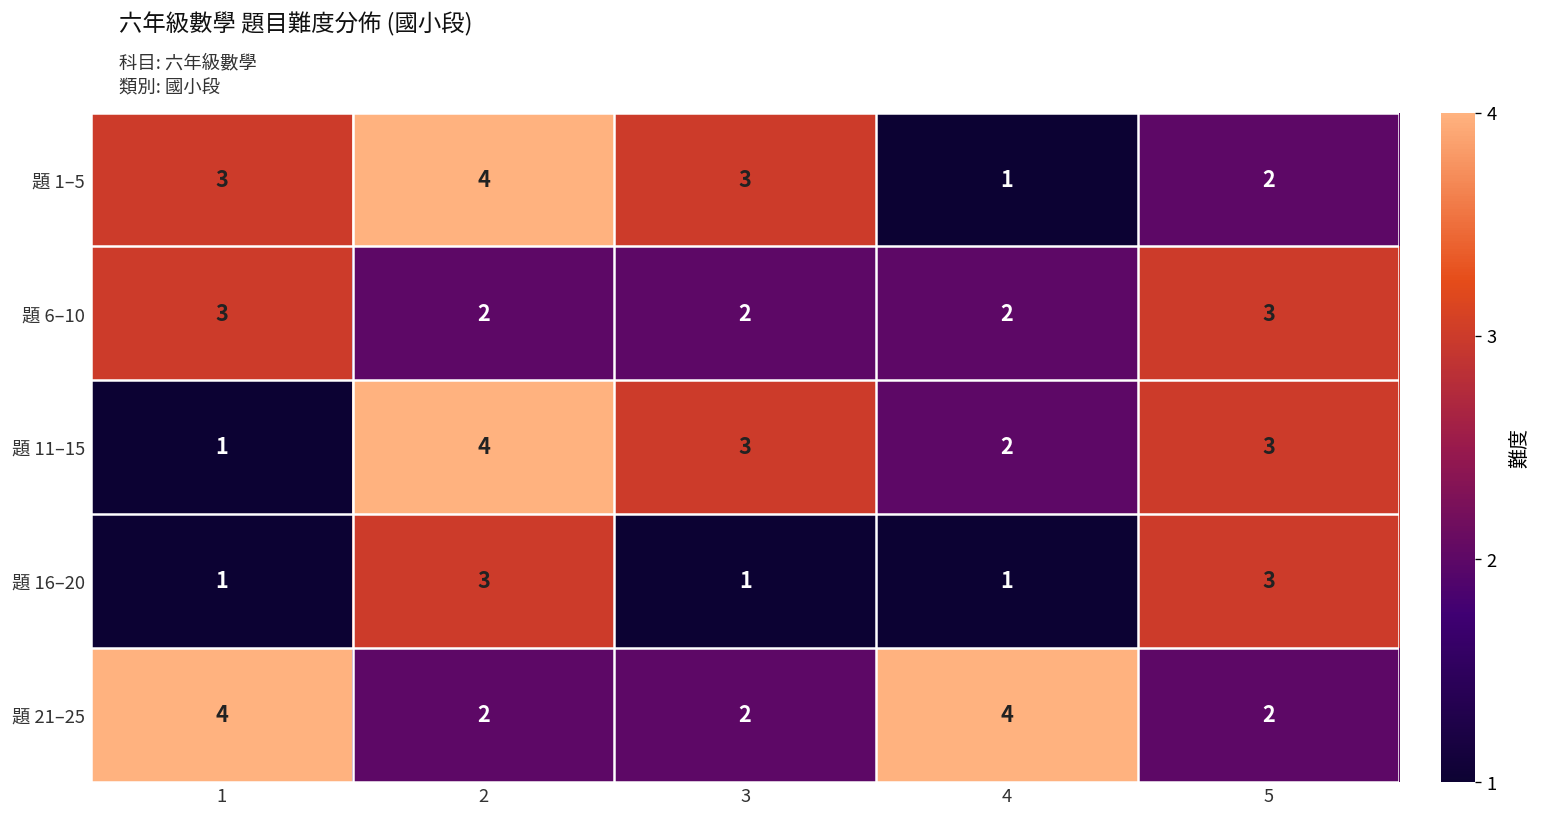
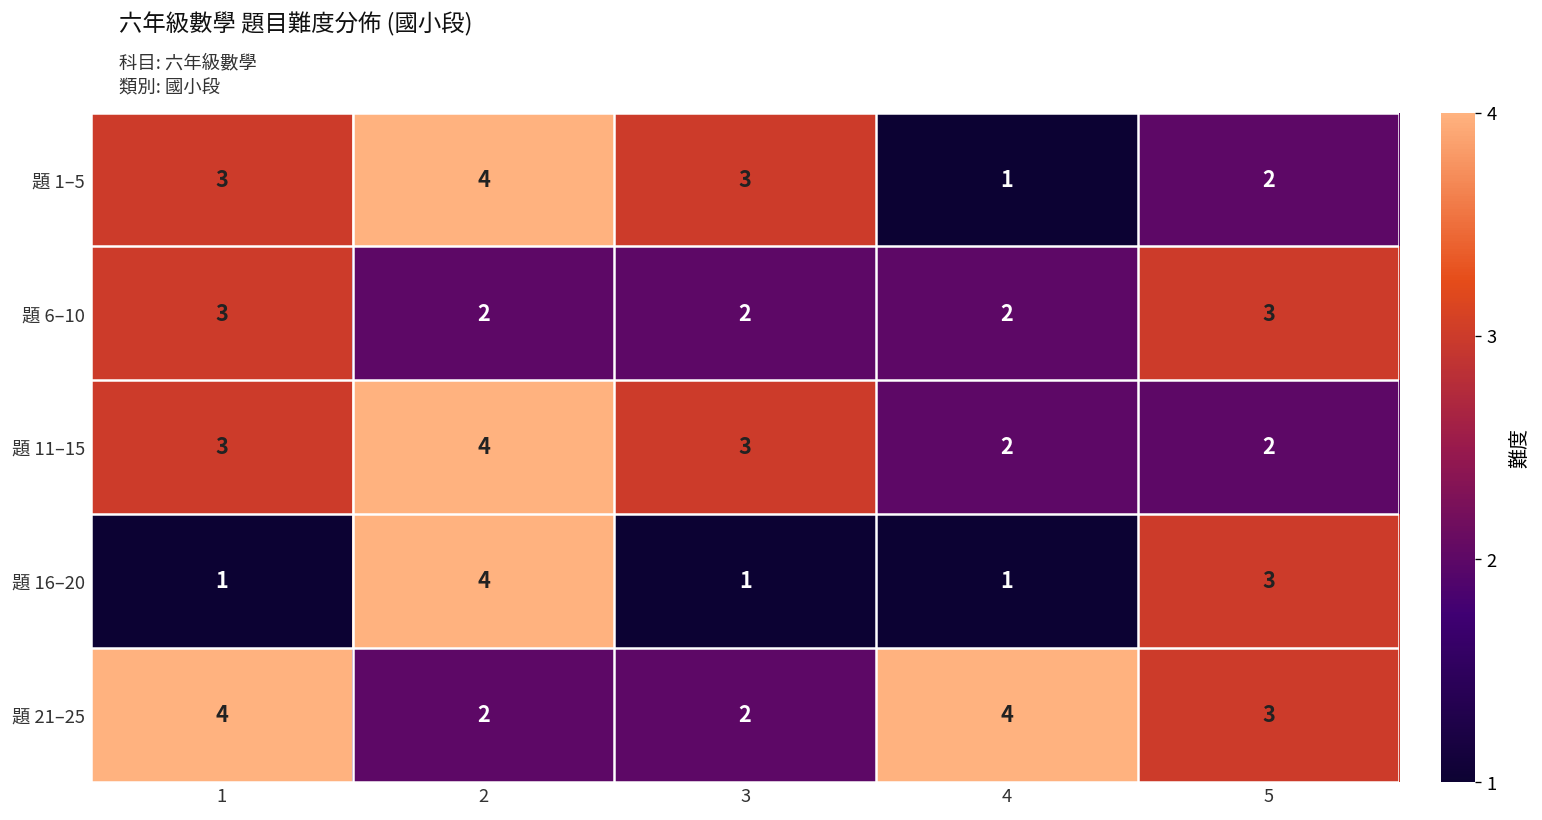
  {
    "題 1–5": {
      "1": 3,
      "2": 4,
      "3": 3,
      "4": 1,
      "5": 2
    },
    "題 6–10": {
      "1": 3,
      "2": 2,
      "3": 2,
      "4": 2,
      "5": 3
    },
    "題 11–15": {
-     "1": 1,
+     "1": 3,
      "2": 4,
      "3": 3,
      "4": 2,
-     "5": 3
+     "5": 2
    },
    "題 16–20": {
      "1": 1,
-     "2": 3,
+     "2": 4,
      "3": 1,
      "4": 1,
      "5": 3
    },
    "題 21–25": {
      "1": 4,
      "2": 2,
      "3": 2,
      "4": 4,
-     "5": 2
+     "5": 3
    }
  }
